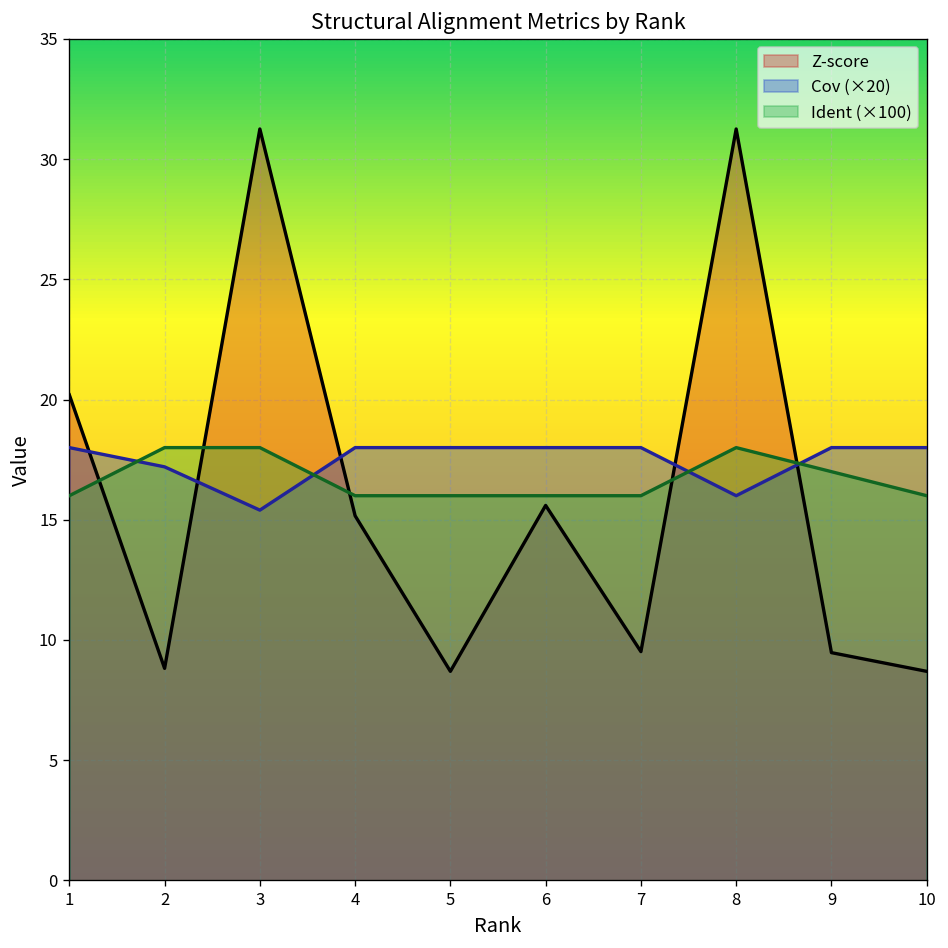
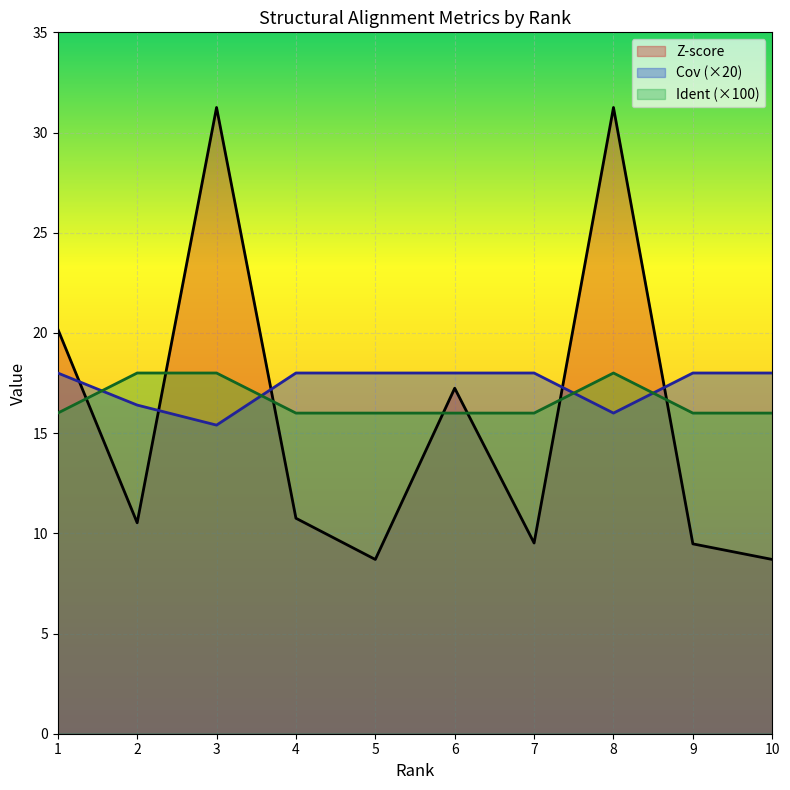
  {
    "Z-score": {
      "1": 20.2,
-     "2": 8.8,
+     "2": 10.5,
      "3": 31.3,
-     "4": 15.2,
+     "4": 10.8,
      "5": 8.7,
-     "6": 15.6,
+     "6": 17.2,
      "7": 9.5,
      "8": 31.3,
      "9": 9.5,
      "10": 8.7
    },
    "Cov (×20)": {
      "1": 18.0,
-     "2": 17.2,
+     "2": 16.4,
      "3": 15.4,
      "4": 18.0,
      "5": 18.0,
      "6": 18.0,
      "7": 18.0,
      "8": 16.0,
      "9": 18.0,
      "10": 18.0
    },
    "Ident (×100)": {
      "1": 16.0,
      "2": 18.0,
      "3": 18.0,
      "4": 16.0,
      "5": 16.0,
      "6": 16.0,
      "7": 16.0,
      "8": 18.0,
-     "9": 17.0,
+     "9": 16.0,
      "10": 16.0
    }
  }
